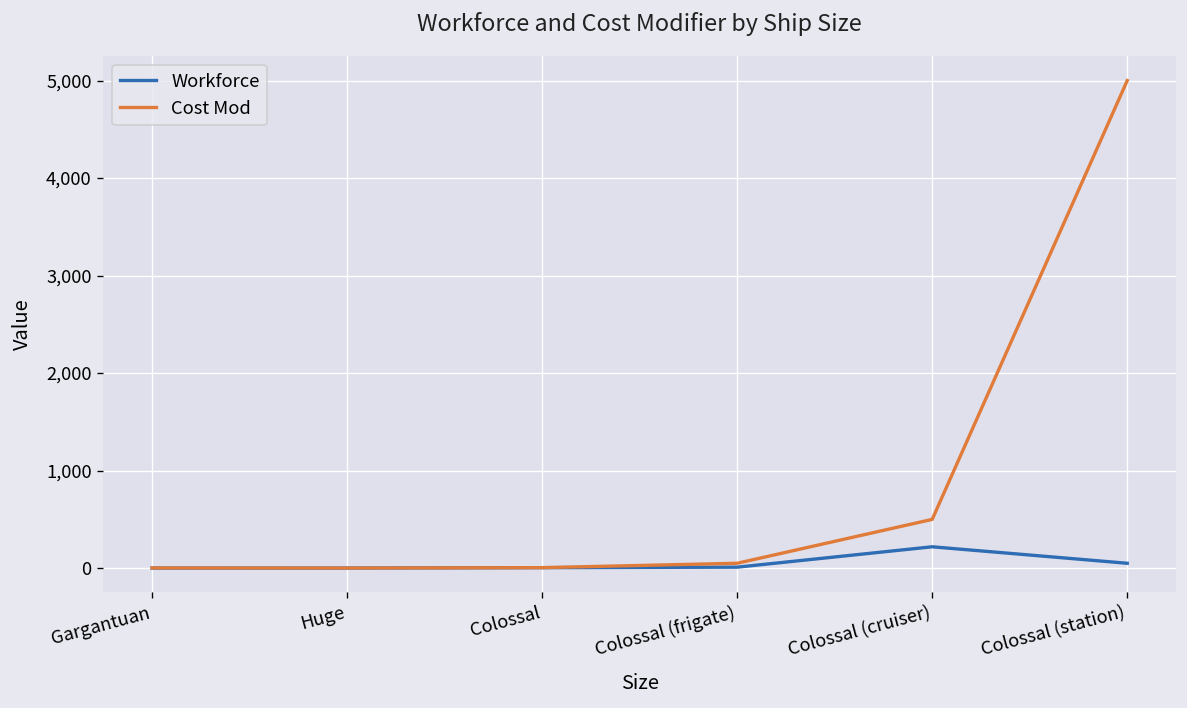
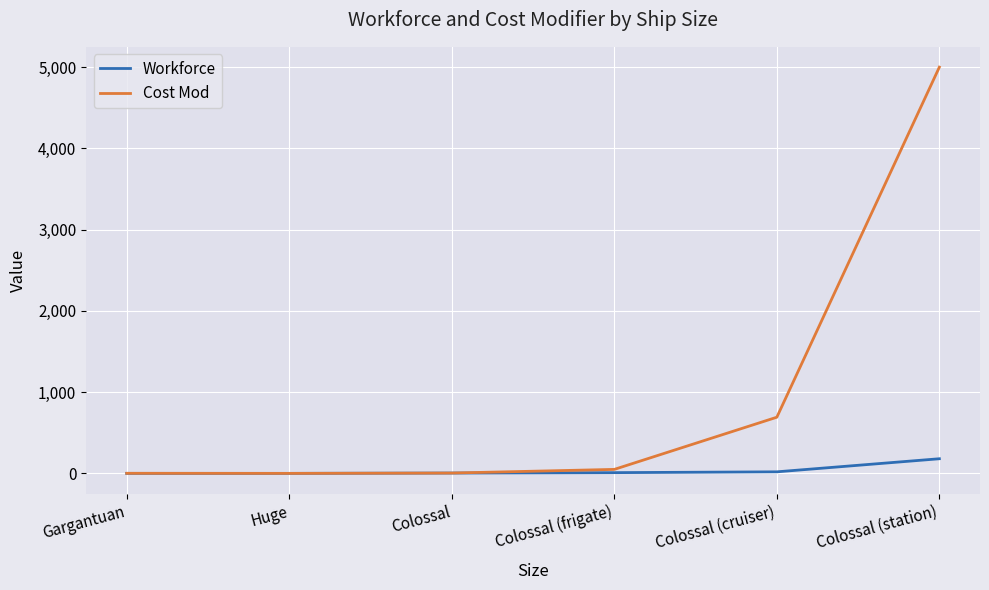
  {
    "Workforce": {
      "Colossal (frigate)": "0",
-     "Colossal (cruiser)": "200",
-     "Colossal (station)": "100"
+     "Colossal (cruiser)": "0",
+     "Colossal (station)": "200"
    },
    "Cost Mod": {
      "Colossal (frigate)": "100",
-     "Colossal (cruiser)": "500",
+     "Colossal (cruiser)": "700",
      "Colossal (station)": "5,000"
    }
  }
